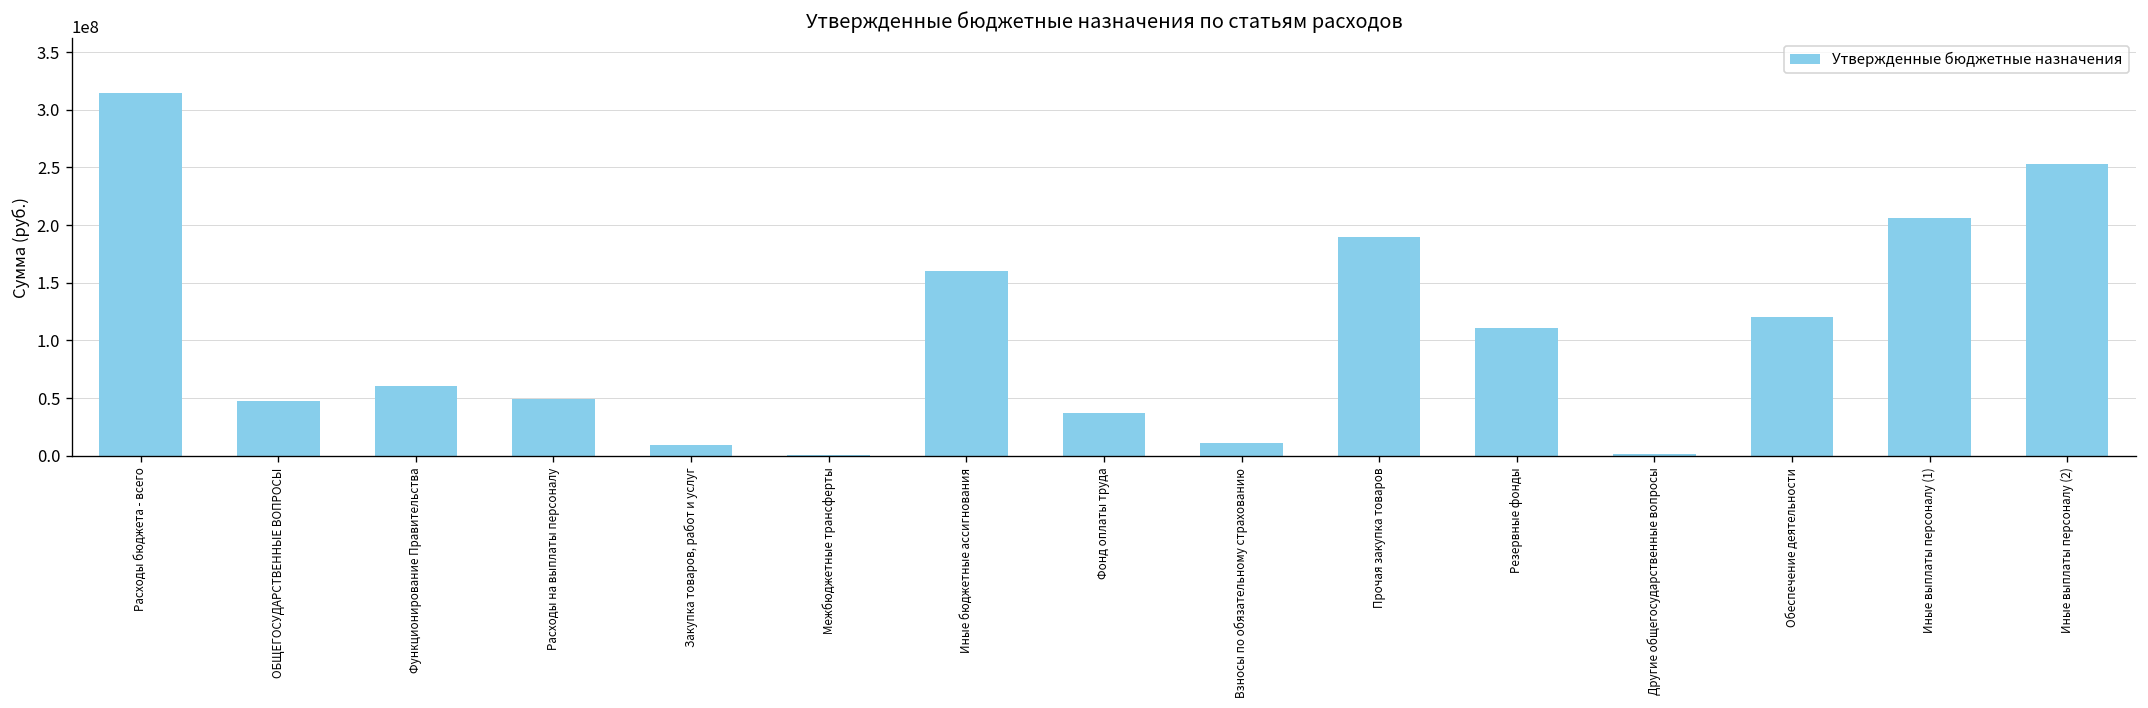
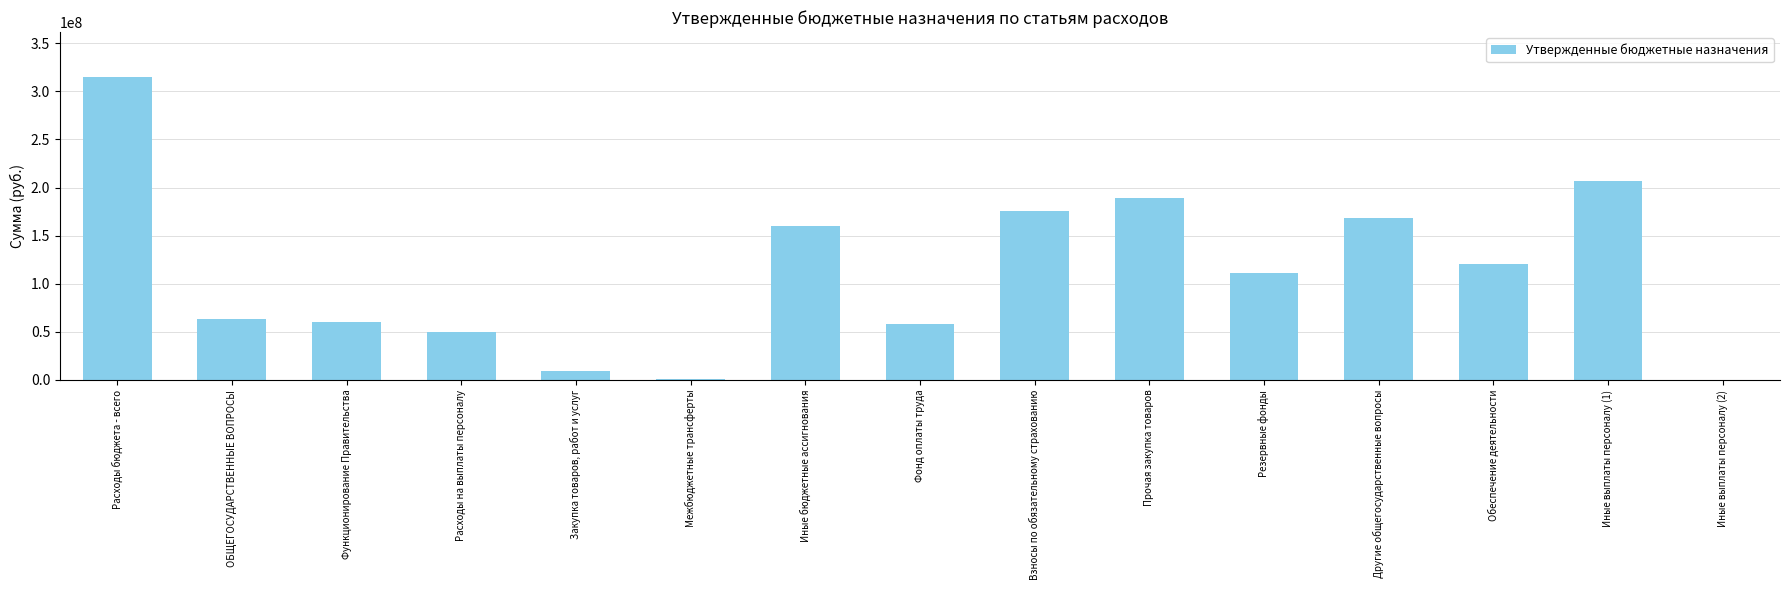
  {
    "Расходы бюджета - всего": 310000000,
-   "ОБЩЕГОСУДАРСТВЕННЫЕ ВОПРОСЫ": 50000000,
+   "ОБЩЕГОСУДАРСТВЕННЫЕ ВОПРОСЫ": 60000000,
    "Функционирование Правительства": 60000000,
    "Расходы на выплаты персоналу": 50000000,
    "Закупка товаров, работ и услуг": 10000000,
    "Иные бюджетные ассигнования": 160000000,
-   "Фонд оплаты труда": 40000000,
-   "Взносы по обязательному страхованию": 10000000,
+   "Фонд оплаты труда": 60000000,
+   "Взносы по обязательному страхованию": 180000000,
    "Прочая закупка товаров": 190000000,
    "Резервные фонды": 110000000,
-   "Другие общегосударственные вопросы": 0,
+   "Другие общегосударственные вопросы": 170000000,
    "Обеспечение деятельности": 120000000,
    "Иные выплаты персоналу (1)": 210000000,
-   "Иные выплаты персоналу (2)": 250000000
+   "Иные выплаты персоналу (2)": 0
  }
